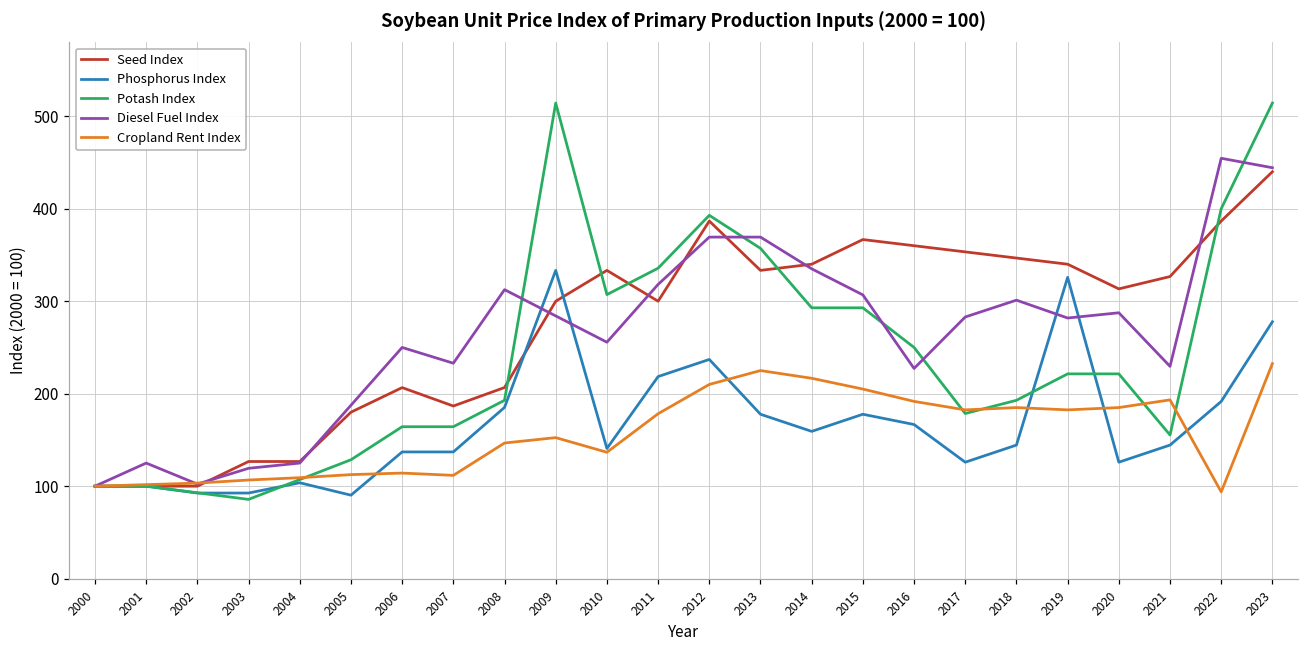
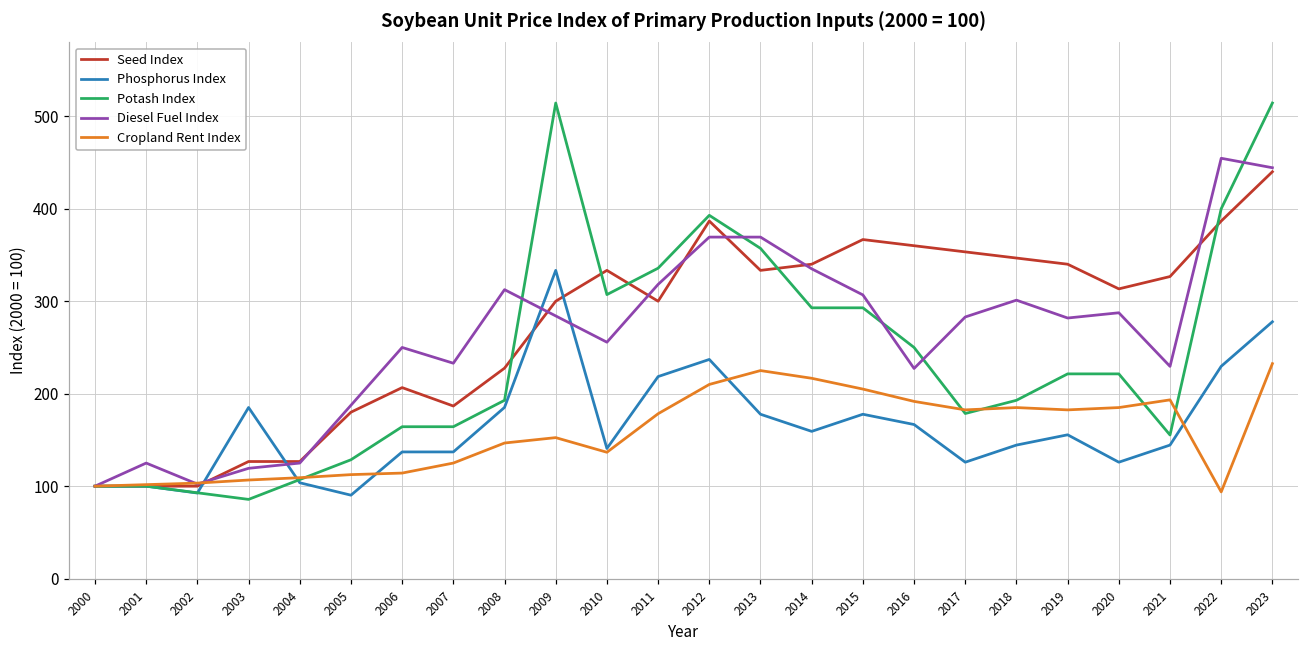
  {
    "Seed Index": {
      "2003": 130,
      "2005": 180,
      "2006": 210,
      "2007": 190,
-     "2008": 210,
+     "2008": 230,
      "2009": 300,
      "2010": 330,
      "2011": 300,
      "2012": 390,
      "2013": 330,
      "2014": 340,
      "2015": 370,
      "2016": 360,
      "2017": 350,
      "2018": 350,
      "2019": 340,
      "2020": 310,
      "2021": 330,
      "2022": 390,
      "2023": 440
    },
    "Phosphorus Index": {
-     "2003": 90,
+     "2003": 190,
      "2004": 100,
      "2005": 90,
      "2006": 140,
      "2007": 140,
      "2008": 190,
      "2009": 330,
      "2010": 140,
      "2011": 220,
      "2012": 240,
      "2013": 180,
      "2014": 160,
      "2015": 180,
      "2016": 170,
      "2017": 130,
      "2018": 140,
-     "2019": 330,
+     "2019": 160,
      "2020": 130,
      "2021": 140,
-     "2022": 190,
+     "2022": 230,
      "2023": 280
    },
    "Potash Index": {
      "2003": 90,
      "2005": 130,
      "2006": 160,
      "2007": 160,
      "2008": 190,
      "2009": 510,
      "2010": 310,
      "2011": 340,
      "2012": 390,
      "2013": 360,
      "2014": 290,
      "2015": 290,
      "2016": 250,
      "2017": 180,
      "2018": 190,
      "2019": 220,
      "2020": 220,
      "2021": 160,
      "2022": 400,
      "2023": 510
    },
    "Diesel Fuel Index": {
      "2001": 130,
      "2003": 120,
      "2005": 190,
      "2006": 250,
      "2007": 230,
      "2008": 310,
      "2009": 280,
      "2010": 260,
      "2011": 320,
      "2012": 370,
      "2013": 370,
      "2014": 340,
      "2015": 310,
      "2016": 230,
      "2017": 280,
      "2018": 300,
      "2019": 280,
      "2020": 290,
      "2021": 230,
      "2022": 450,
      "2023": 440
    },
    "Cropland Rent Index": {
      "2003": 110,
      "2005": 110,
      "2006": 110,
-     "2007": 110,
+     "2007": 130,
      "2008": 150,
      "2009": 150,
      "2010": 140,
      "2011": 180,
      "2012": 210,
      "2013": 230,
      "2014": 220,
      "2015": 210,
      "2016": 190,
      "2017": 180,
      "2018": 190,
      "2019": 180,
      "2020": 190,
      "2021": 190,
      "2022": 90,
      "2023": 230
    }
  }
